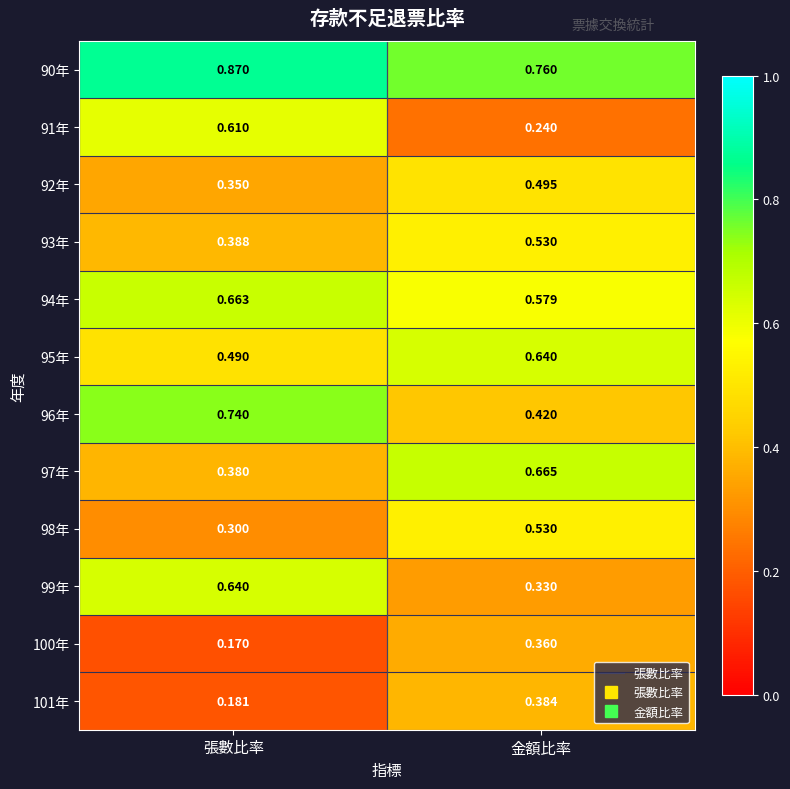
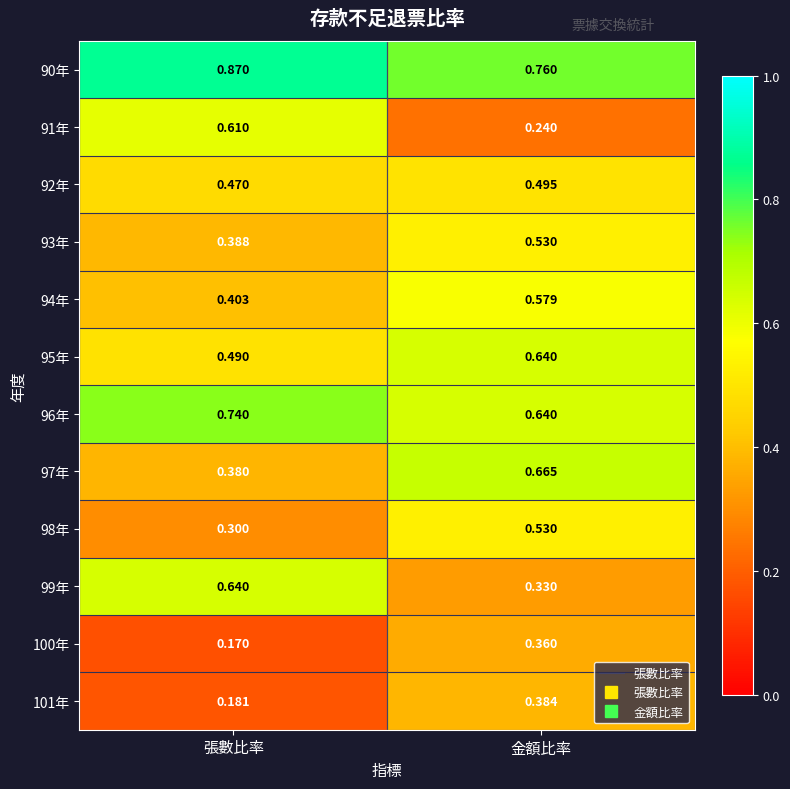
  {
    "90年": {
      "張數比率": 0.870,
      "金額比率": 0.760
    },
    "91年": {
      "張數比率": 0.610,
      "金額比率": 0.240
    },
    "92年": {
-     "張數比率": 0.350,
+     "張數比率": 0.470,
      "金額比率": 0.495
    },
    "93年": {
      "張數比率": 0.388,
      "金額比率": 0.530
    },
    "94年": {
-     "張數比率": 0.663,
+     "張數比率": 0.403,
      "金額比率": 0.579
    },
    "95年": {
      "張數比率": 0.490,
      "金額比率": 0.640
    },
    "96年": {
      "張數比率": 0.740,
-     "金額比率": 0.420
+     "金額比率": 0.640
    },
    "97年": {
      "張數比率": 0.380,
      "金額比率": 0.665
    },
    "98年": {
      "張數比率": 0.300,
      "金額比率": 0.530
    },
    "99年": {
      "張數比率": 0.640,
      "金額比率": 0.330
    },
    "100年": {
      "張數比率": 0.170,
      "金額比率": 0.360
    },
    "101年": {
      "張數比率": 0.181,
      "金額比率": 0.384
    }
  }
